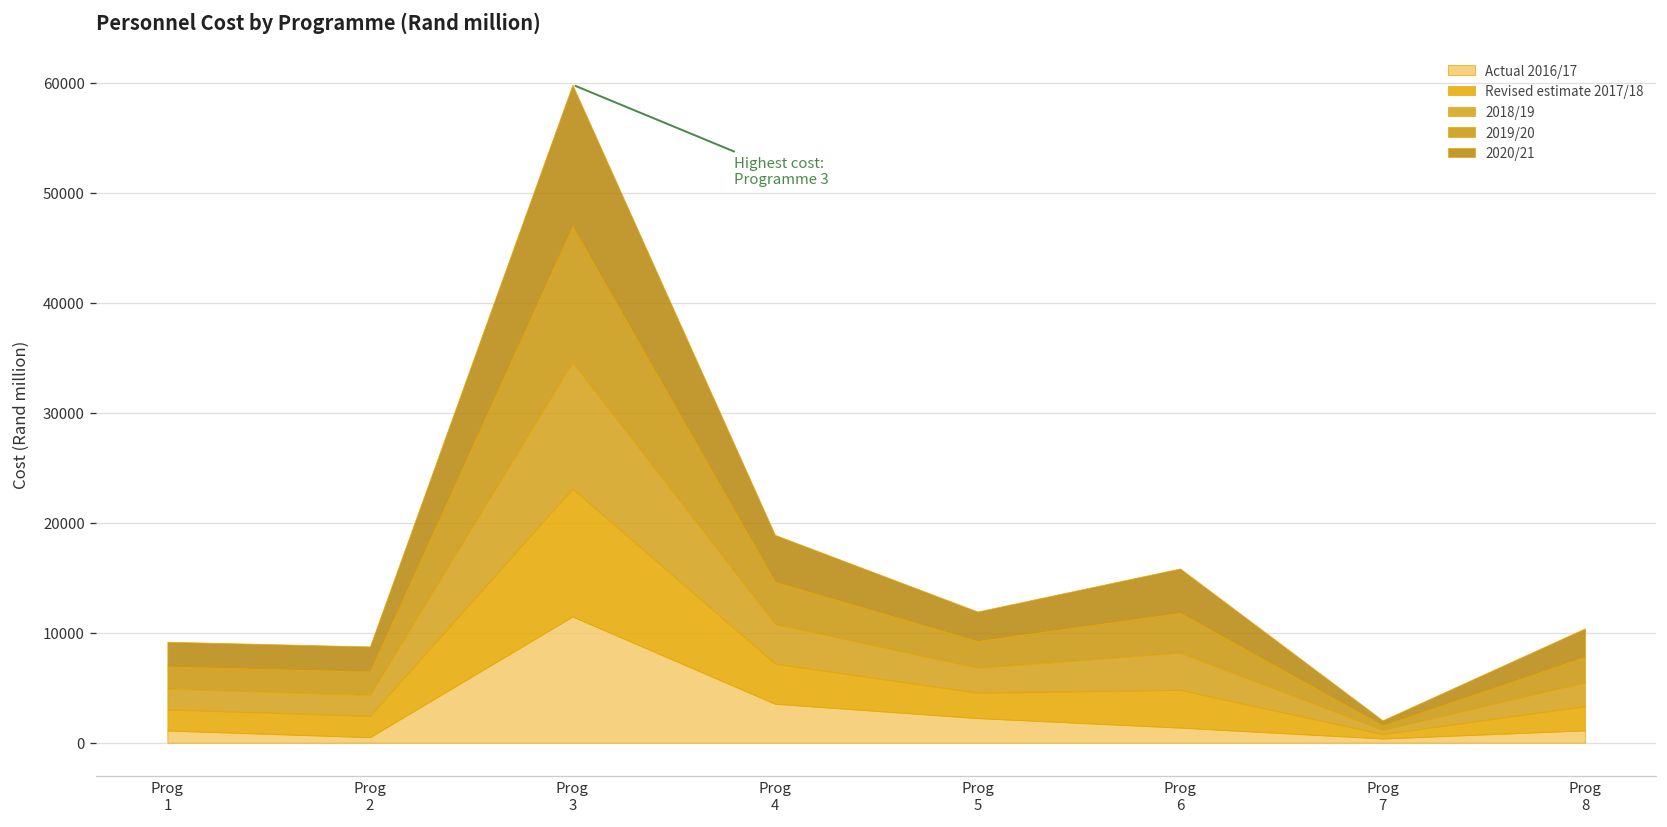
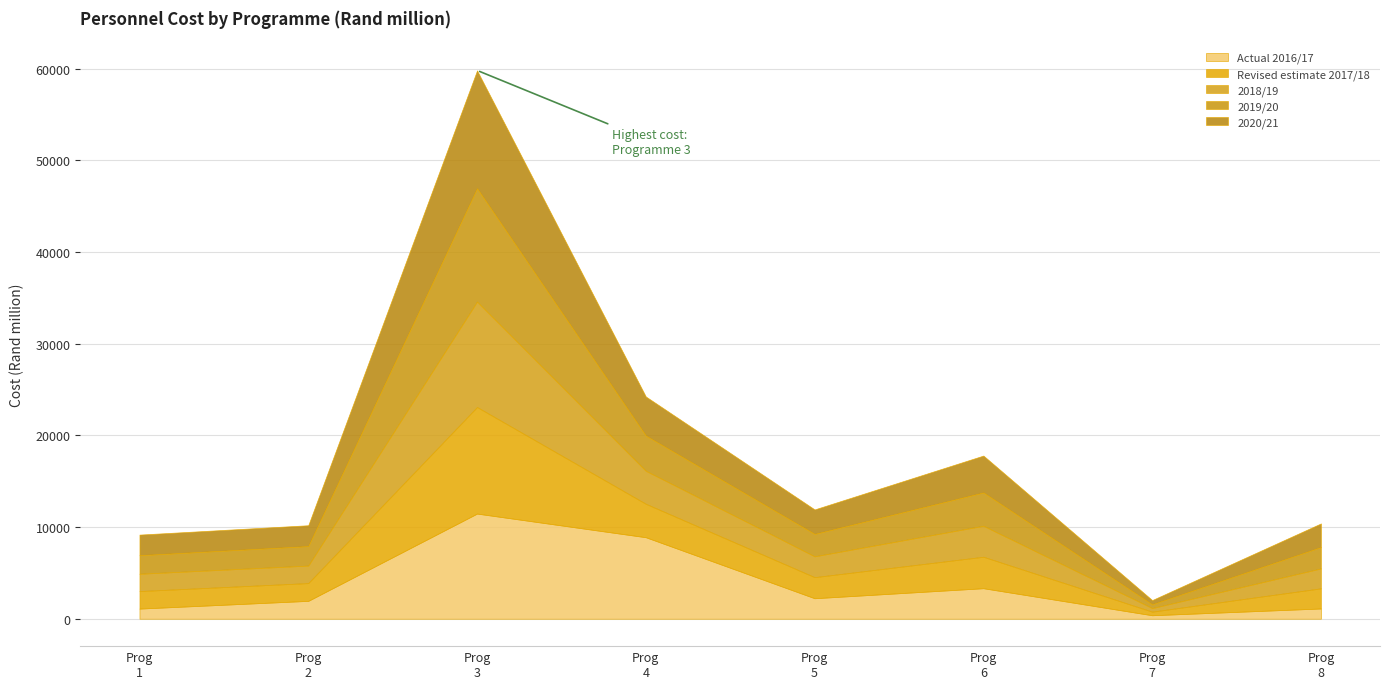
  {
    "Actual 2016/17": {
      "Prog 1": 1000,
-     "Prog 2": 0,
+     "Prog 2": 2000,
      "Prog 3": 11000,
-     "Prog 4": 4000,
+     "Prog 4": 9000,
      "Prog 5": 2000,
-     "Prog 6": 1000,
+     "Prog 6": 3000,
      "Prog 7": 0,
      "Prog 8": 1000
    }
  }
